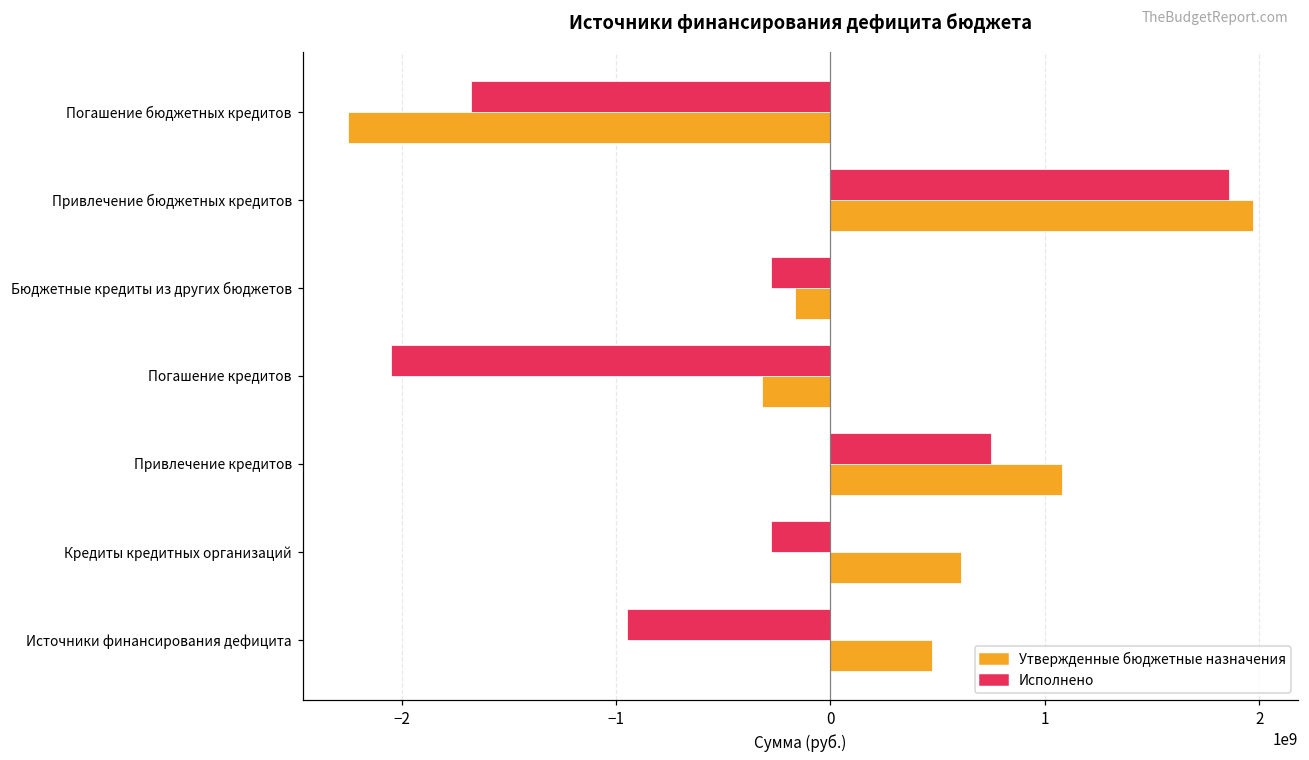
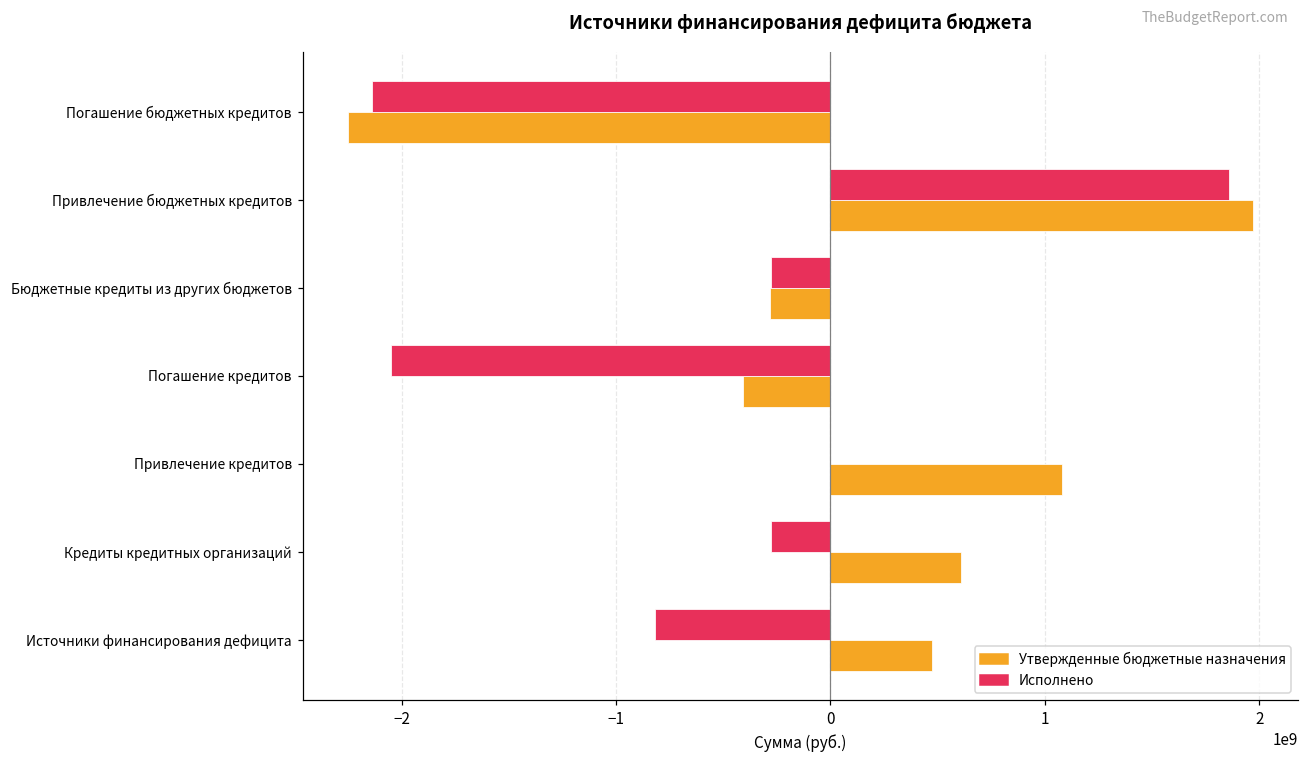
  {
    "Утвержденные бюджетные назначения": {
      "Погашение бюджетных кредитов": -2250000000,
      "Привлечение бюджетных кредитов": 1970000000,
-     "Бюджетные кредиты из других бюджетов": -170000000,
-     "Погашение кредитов": -320000000,
+     "Бюджетные кредиты из других бюджетов": -280000000,
+     "Погашение кредитов": -410000000,
      "Привлечение кредитов": 1080000000,
      "Кредиты кредитных организаций": 610000000,
      "Источники финансирования дефицита": 470000000
    },
    "Исполнено": {
-     "Погашение бюджетных кредитов": -1670000000,
+     "Погашение бюджетных кредитов": -2140000000,
      "Привлечение бюджетных кредитов": 1860000000,
      "Бюджетные кредиты из других бюджетов": -280000000,
      "Погашение кредитов": -2050000000,
-     "Привлечение кредитов": 750000000,
+     "Привлечение кредитов": 0,
      "Кредиты кредитных организаций": -280000000,
-     "Источники финансирования дефицита": -950000000
+     "Источники финансирования дефицита": -820000000
    }
  }
